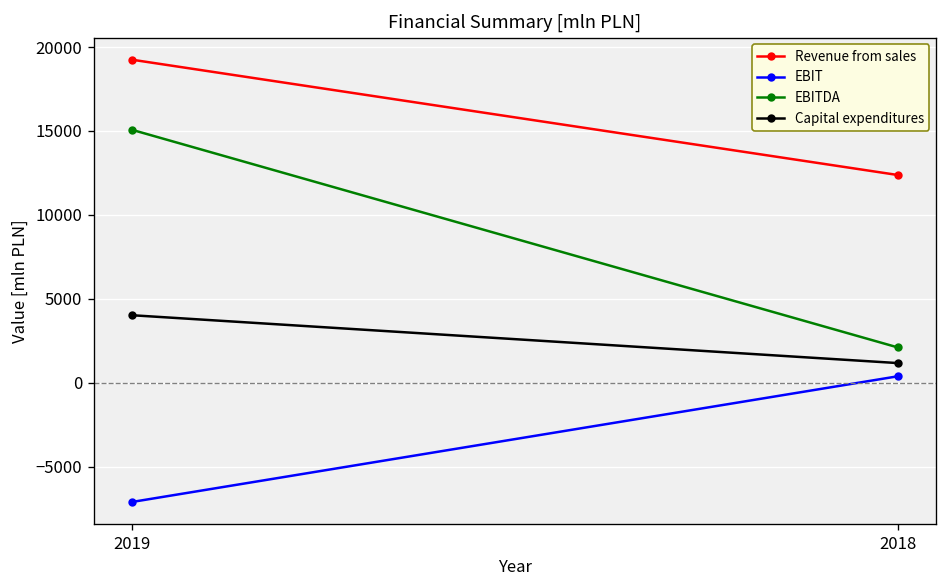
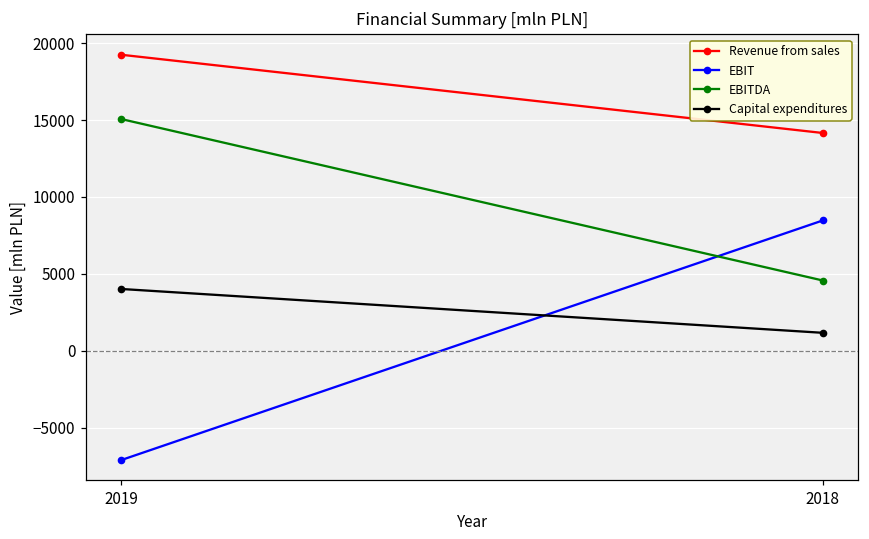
  {
    "Revenue from sales": {
      "2019": 19200,
-     "2018": 12400
+     "2018": 14200
    },
    "EBIT": {
      "2019": -7100,
-     "2018": 400
+     "2018": 8500
    },
    "EBITDA": {
      "2019": 15100,
-     "2018": 2100
+     "2018": 4600
    },
    "Capital expenditures": {
      "2019": 4000,
      "2018": 1200
    }
  }
